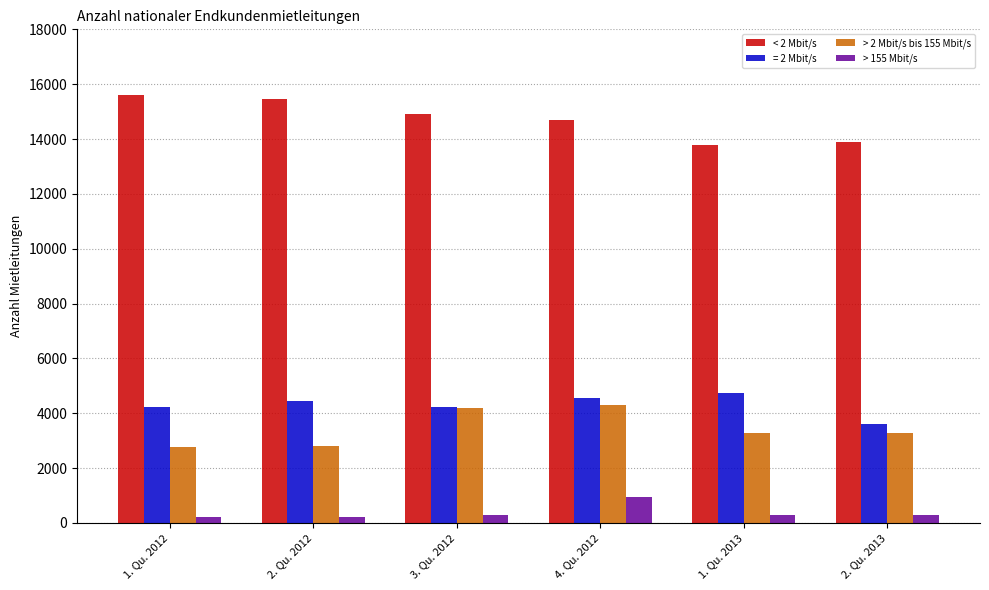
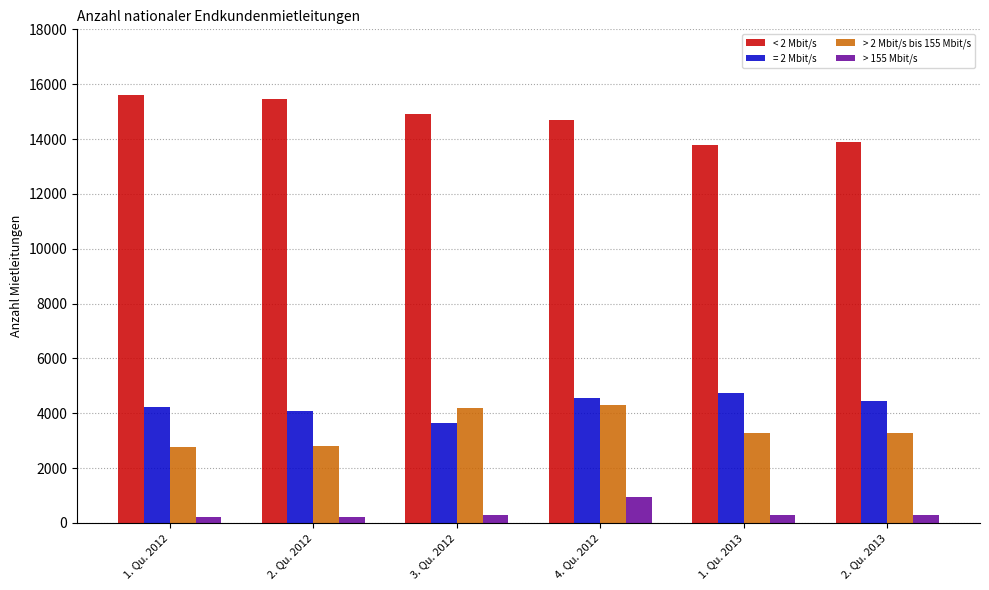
  {
    "< 2 Mbit/s": {
      "1. Qu. 2012": 15600,
      "2. Qu. 2012": 15500,
      "3. Qu. 2012": 14900,
      "4. Qu. 2012": 14700,
      "1. Qu. 2013": 13800,
      "2. Qu. 2013": 13900
    },
    "= 2 Mbit/s": {
      "1. Qu. 2012": 4200,
-     "2. Qu. 2012": 4400,
-     "3. Qu. 2012": 4200,
+     "2. Qu. 2012": 4100,
+     "3. Qu. 2012": 3600,
      "4. Qu. 2012": 4500,
      "1. Qu. 2013": 4700,
-     "2. Qu. 2013": 3600
+     "2. Qu. 2013": 4400
    },
    "> 2 Mbit/s bis 155 Mbit/s": {
      "1. Qu. 2012": 2800,
      "2. Qu. 2012": 2800,
      "3. Qu. 2012": 4200,
      "4. Qu. 2012": 4300,
      "1. Qu. 2013": 3300,
      "2. Qu. 2013": 3300
    },
    "> 155 Mbit/s": {
      "1. Qu. 2012": 200,
      "2. Qu. 2012": 200,
      "3. Qu. 2012": 300,
      "4. Qu. 2012": 1000,
      "1. Qu. 2013": 300,
      "2. Qu. 2013": 300
    }
  }
